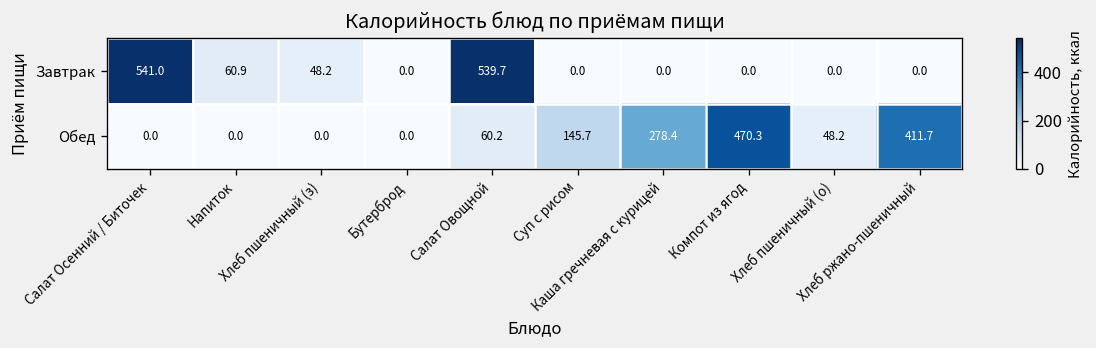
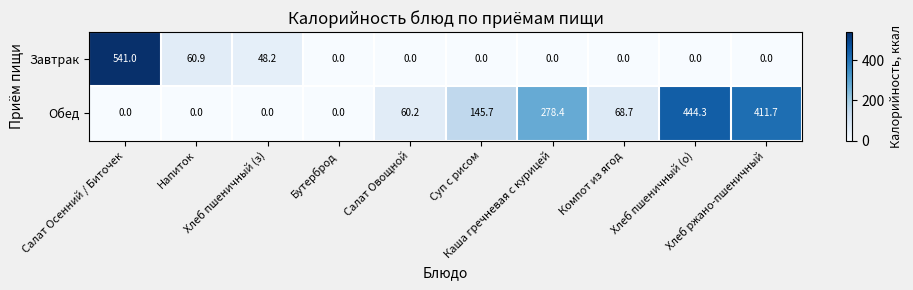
  {
    "Завтрак": {
      "Салат Осенний / Биточек": 541.0,
      "Напиток": 60.9,
      "Хлеб пшеничный (з)": 48.2,
      "Бутерброд": 0.0,
-     "Салат Овощной": 539.7,
+     "Салат Овощной": 0.0,
      "Суп с рисом": 0.0,
      "Каша гречневая с курицей": 0.0,
      "Компот из ягод": 0.0,
      "Хлеб пшеничный (о)": 0.0,
      "Хлеб ржано-пшеничный": 0.0
    },
    "Обед": {
      "Салат Осенний / Биточек": 0.0,
      "Напиток": 0.0,
      "Хлеб пшеничный (з)": 0.0,
      "Бутерброд": 0.0,
      "Салат Овощной": 60.2,
      "Суп с рисом": 145.7,
      "Каша гречневая с курицей": 278.4,
-     "Компот из ягод": 470.3,
-     "Хлеб пшеничный (о)": 48.2,
+     "Компот из ягод": 68.7,
+     "Хлеб пшеничный (о)": 444.3,
      "Хлеб ржано-пшеничный": 411.7
    }
  }
